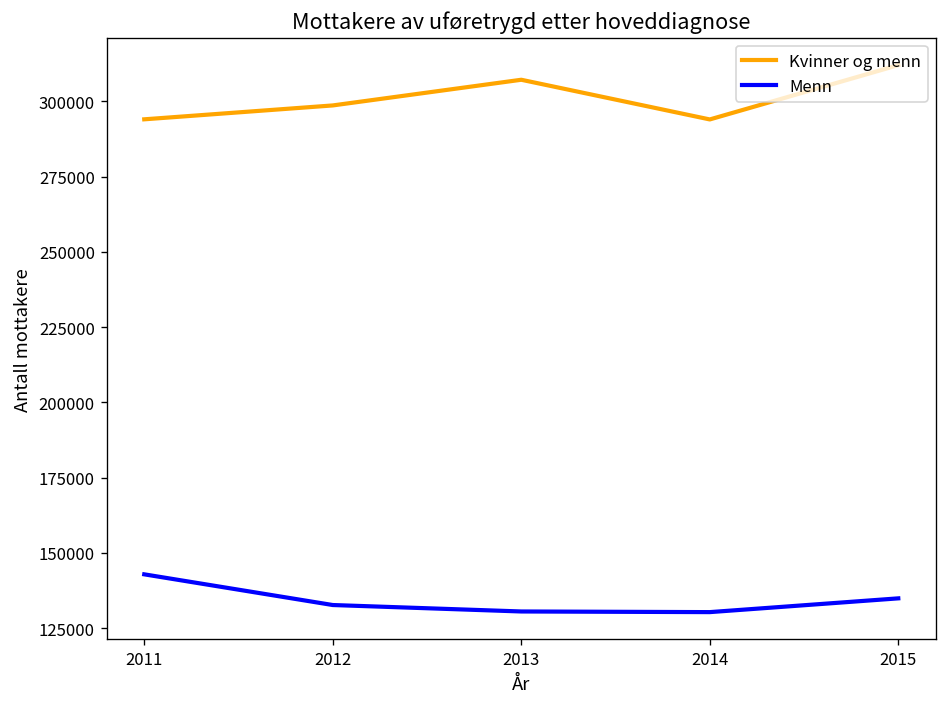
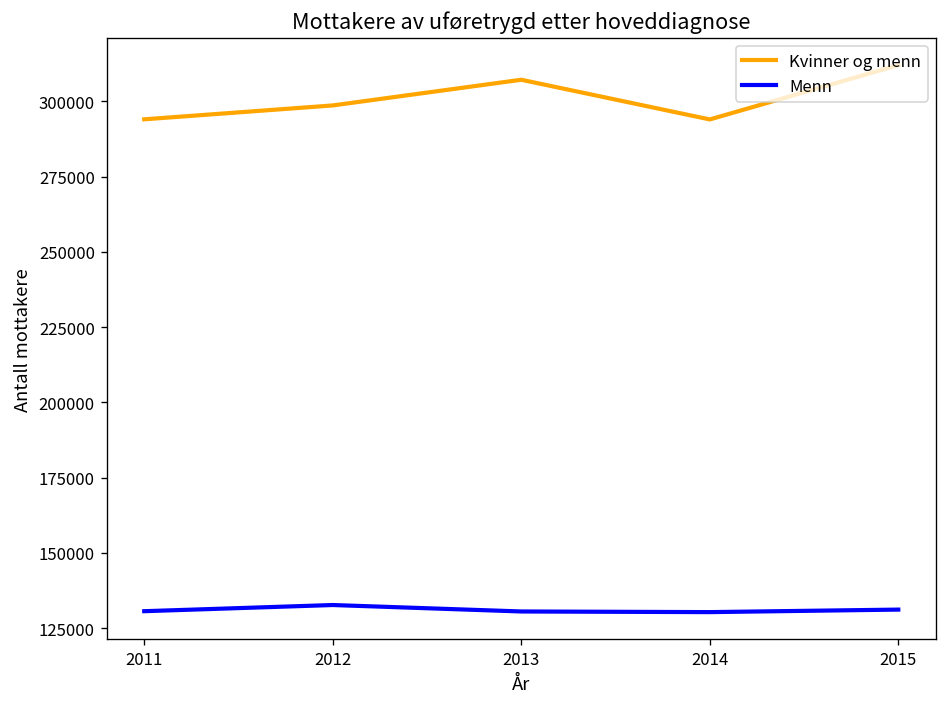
  {
    "Kvinner og menn": {
      "2011": 294000,
      "2012": 299000,
      "2013": 307000,
      "2014": 294000
    },
    "Menn": {
-     "2011": 143000,
+     "2011": 131000,
      "2012": 133000,
      "2013": 131000,
      "2014": 130000,
-     "2015": 135000
+     "2015": 131000
    }
  }
